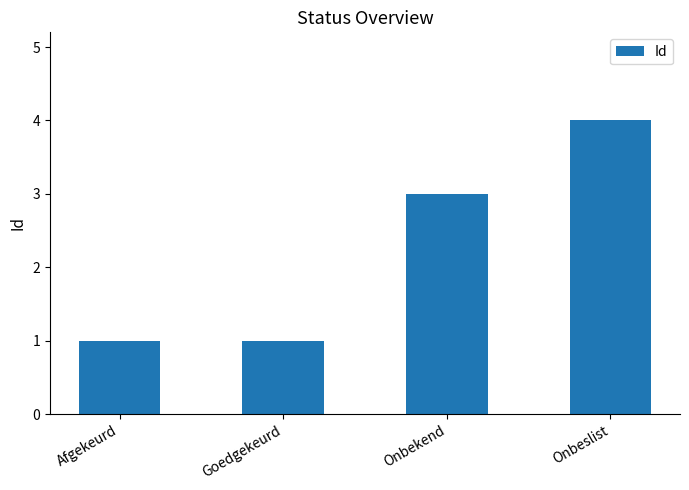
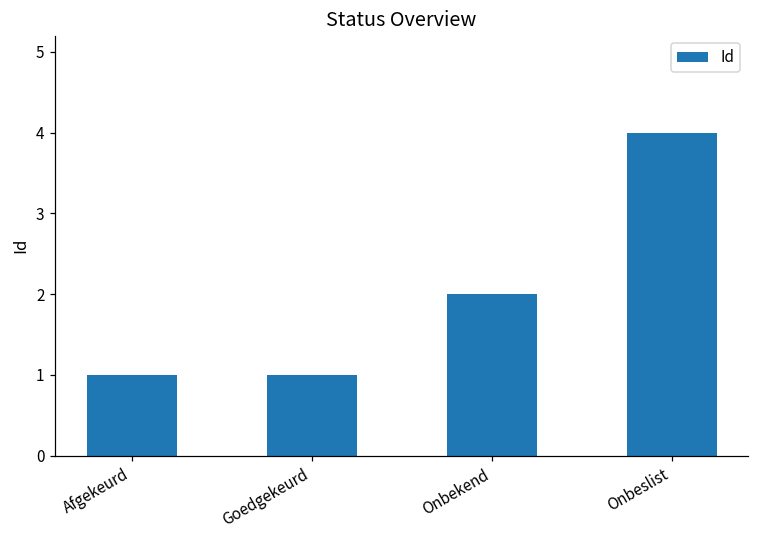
  {
    "Afgekeurd": 1,
    "Goedgekeurd": 1,
-   "Onbekend": 3,
+   "Onbekend": 2,
    "Onbeslist": 4
  }
